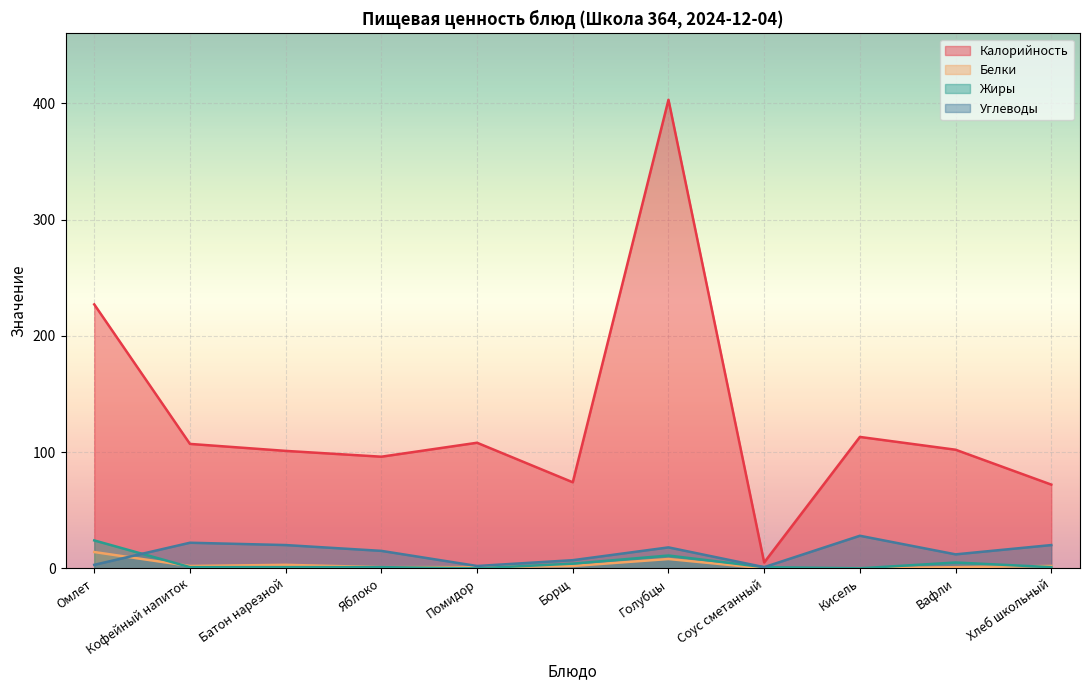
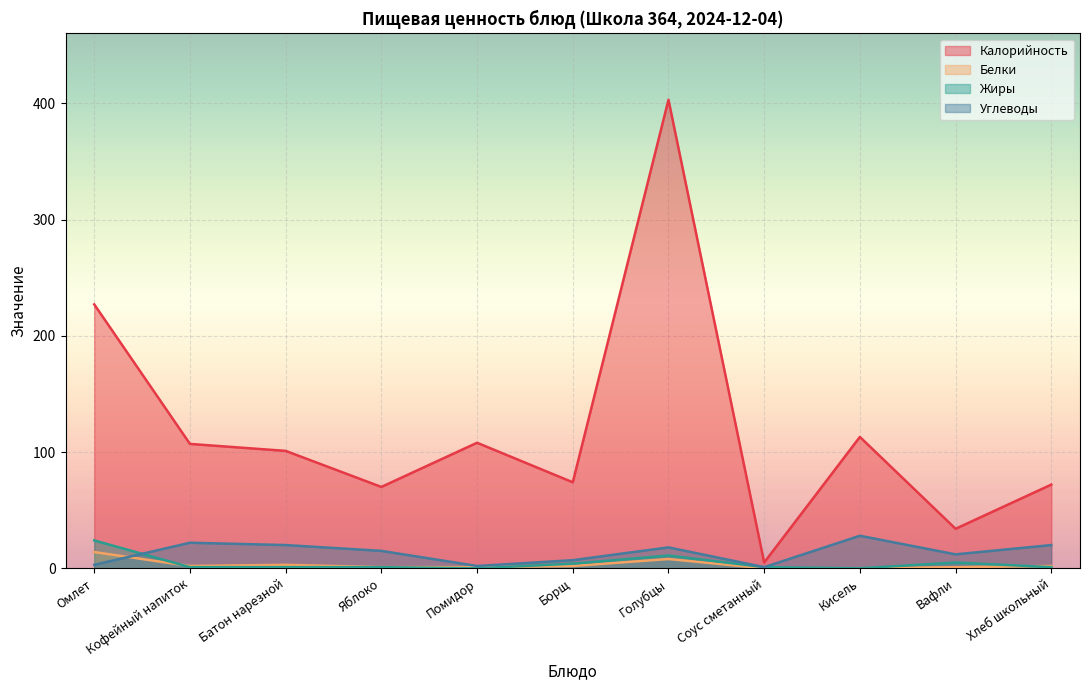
  {
    "Калорийность": {
      "Омлет": 227,
      "Кофейный напиток": 107,
      "Батон нарезной": 101,
-     "Яблоко": 96,
+     "Яблоко": 70,
      "Помидор": 108,
      "Борщ": 74,
      "Голубцы": 403,
      "Соус сметанный": 5,
      "Кисель": 113,
-     "Вафли": 102,
+     "Вафли": 34,
      "Хлеб школьный": 72
    },
    "Белки": {
      "Омлет": 14,
      "Голубцы": 8,
      "Вафли": 1
    }
  }
